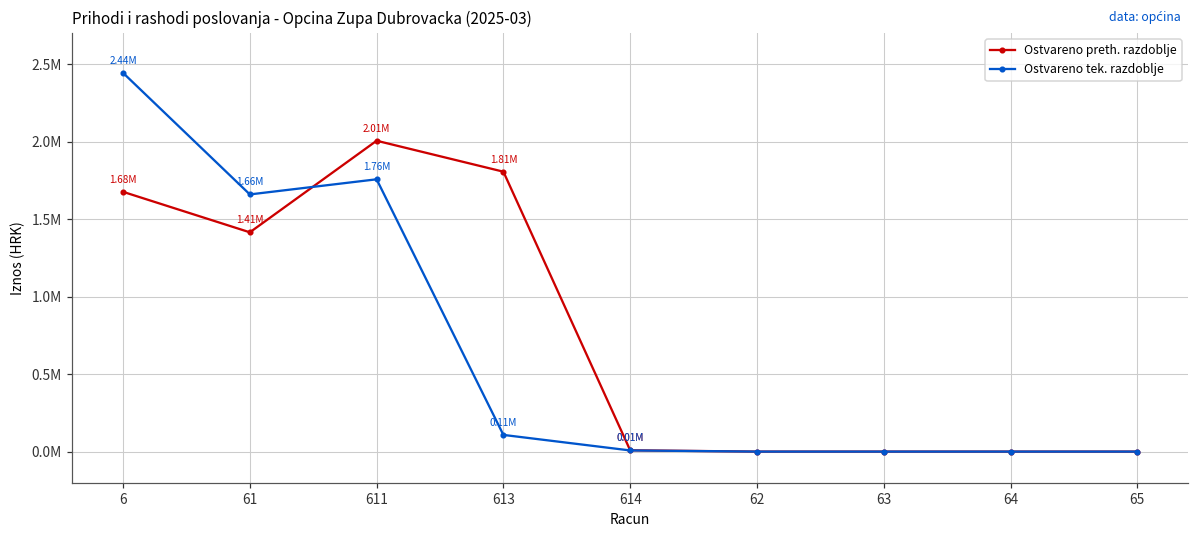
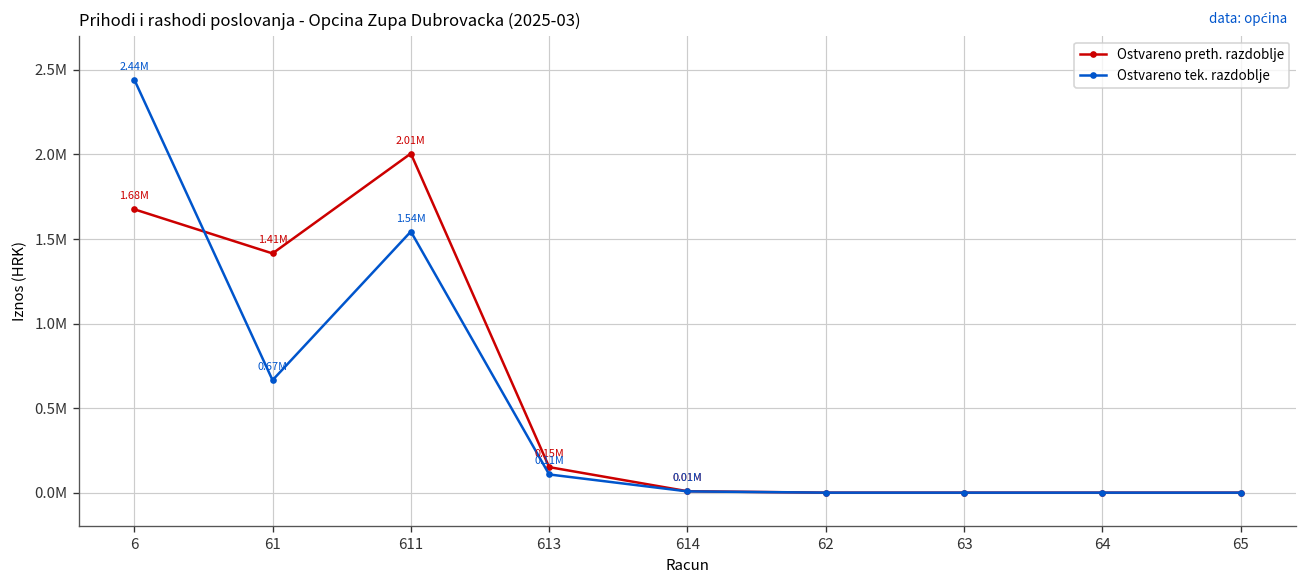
  {
    "Ostvareno preth. razdoblje": {
      "6": "1.68M",
      "61": "1.41M",
      "611": "2.01M",
-     "613": "1.81M"
+     "613": "0.15M"
    },
    "Ostvareno tek. razdoblje": {
      "6": "2.44M",
-     "61": "1.66M",
-     "611": "1.76M"
+     "61": "0.67M",
+     "611": "1.54M"
    }
  }
